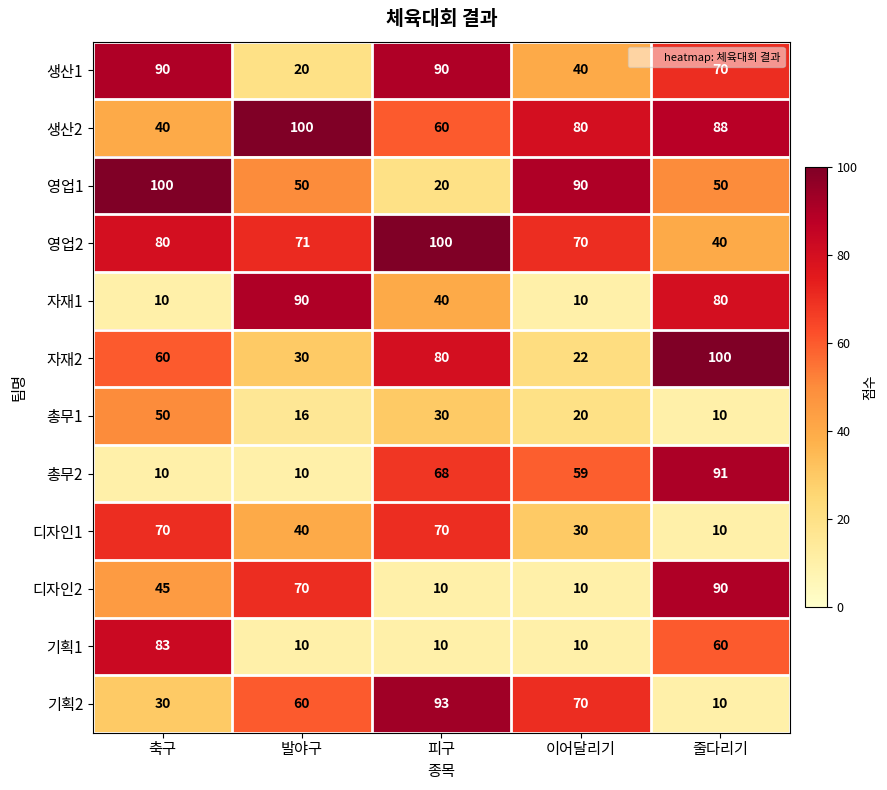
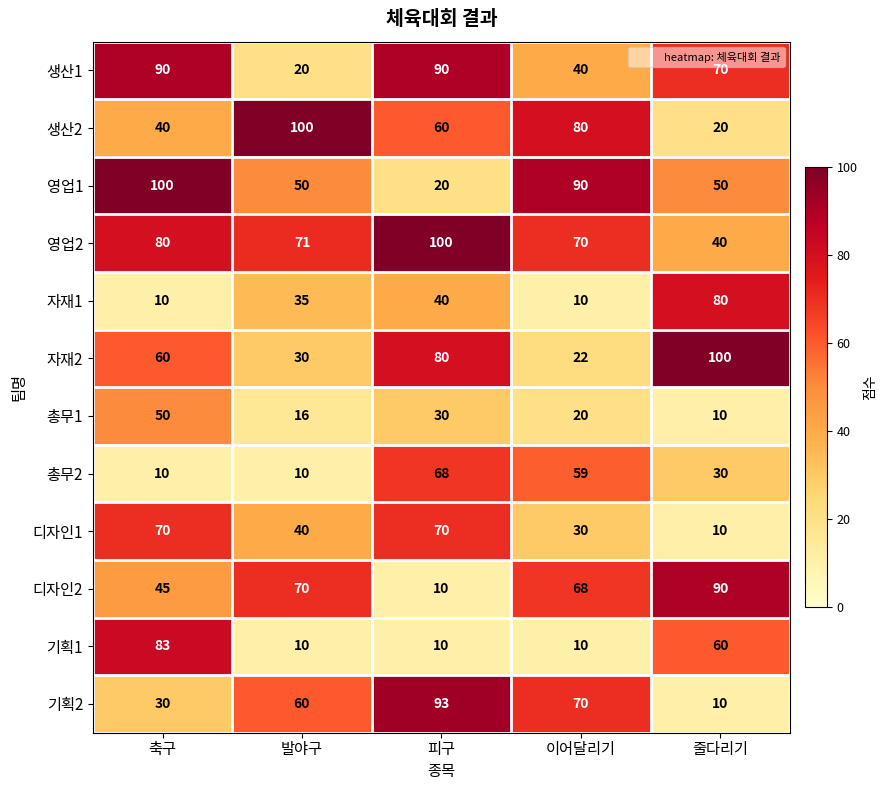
  {
    "생산1": {
      "축구": 90,
      "발야구": 20,
      "피구": 90,
      "이어달리기": 40
    },
    "생산2": {
      "축구": 40,
      "발야구": 100,
      "피구": 60,
      "이어달리기": 80,
-     "줄다리기": 88
+     "줄다리기": 20
    },
    "영업1": {
      "축구": 100,
      "발야구": 50,
      "피구": 20,
      "이어달리기": 90,
      "줄다리기": 50
    },
    "영업2": {
      "축구": 80,
      "발야구": 71,
      "피구": 100,
      "이어달리기": 70,
      "줄다리기": 40
    },
    "자재1": {
      "축구": 10,
-     "발야구": 90,
+     "발야구": 35,
      "피구": 40,
      "이어달리기": 10,
      "줄다리기": 80
    },
    "자재2": {
      "축구": 60,
      "발야구": 30,
      "피구": 80,
      "이어달리기": 22,
      "줄다리기": 100
    },
    "총무1": {
      "축구": 50,
      "발야구": 16,
      "피구": 30,
      "이어달리기": 20,
      "줄다리기": 10
    },
    "총무2": {
      "축구": 10,
      "발야구": 10,
      "피구": 68,
      "이어달리기": 59,
-     "줄다리기": 91
+     "줄다리기": 30
    },
    "디자인1": {
      "축구": 70,
      "발야구": 40,
      "피구": 70,
      "이어달리기": 30,
      "줄다리기": 10
    },
    "디자인2": {
      "축구": 45,
      "발야구": 70,
      "피구": 10,
-     "이어달리기": 10,
+     "이어달리기": 68,
      "줄다리기": 90
    },
    "기획1": {
      "축구": 83,
      "발야구": 10,
      "피구": 10,
      "이어달리기": 10,
      "줄다리기": 60
    },
    "기획2": {
      "축구": 30,
      "발야구": 60,
      "피구": 93,
      "이어달리기": 70,
      "줄다리기": 10
    }
  }
